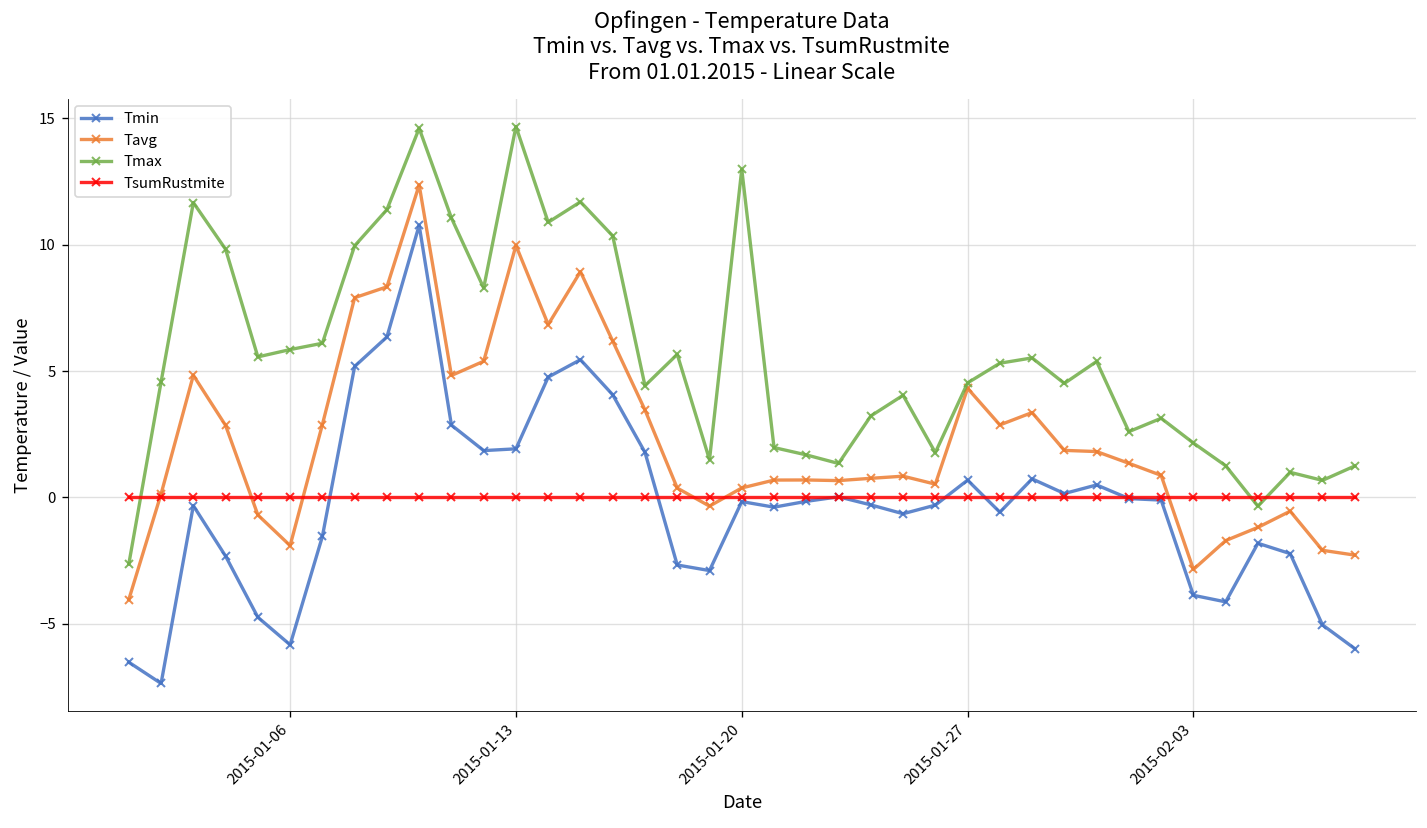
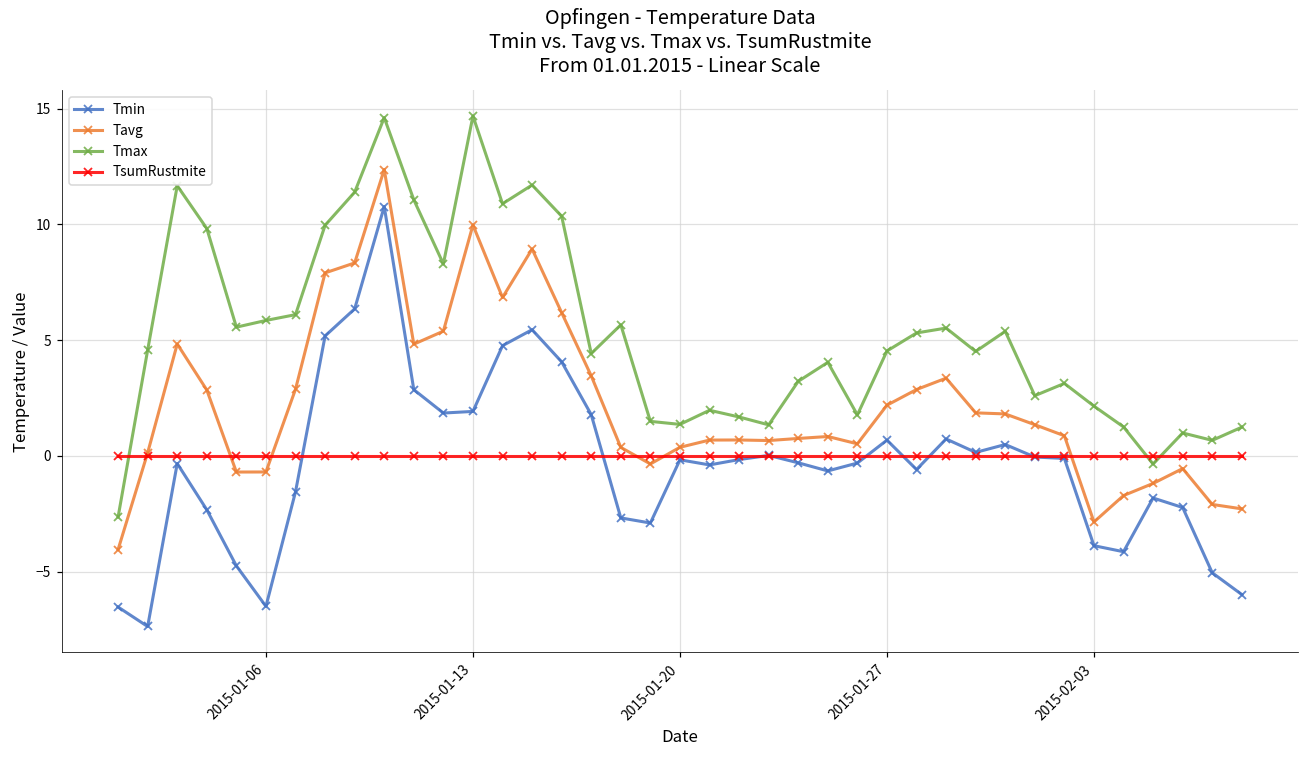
  {
    "Tmin": {
-     "2015-01-06": -5.8,
+     "2015-01-06": -6.5,
      "2015-01-13": 1.9,
      "2015-01-20": -0.2,
      "2015-01-27": 0.7,
      "2015-02-03": -3.9
    },
    "Tavg": {
-     "2015-01-06": -1.9,
+     "2015-01-06": -0.7,
      "2015-01-13": 10.0,
      "2015-01-20": 0.4,
-     "2015-01-27": 4.3,
+     "2015-01-27": 2.2,
      "2015-02-03": -2.9
    },
    "Tmax": {
      "2015-01-06": 5.9,
      "2015-01-13": 14.7,
-     "2015-01-20": 13.0,
+     "2015-01-20": 1.4,
      "2015-01-27": 4.5,
      "2015-02-03": 2.2
    },
    "TsumRustmite": {
      "2015-01-06": 0.0,
      "2015-01-13": 0.0,
      "2015-01-20": 0.0,
      "2015-01-27": 0.0,
      "2015-02-03": 0.0
    }
  }
